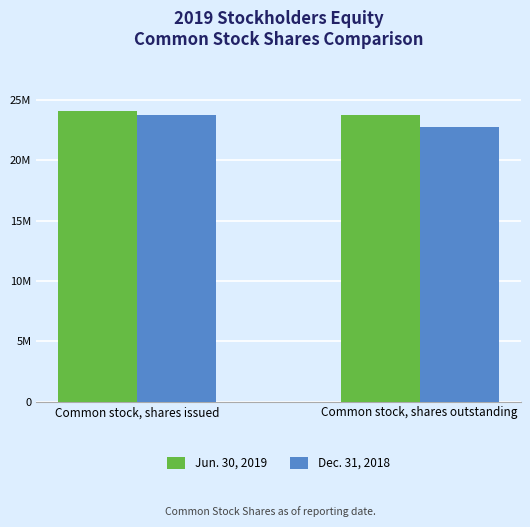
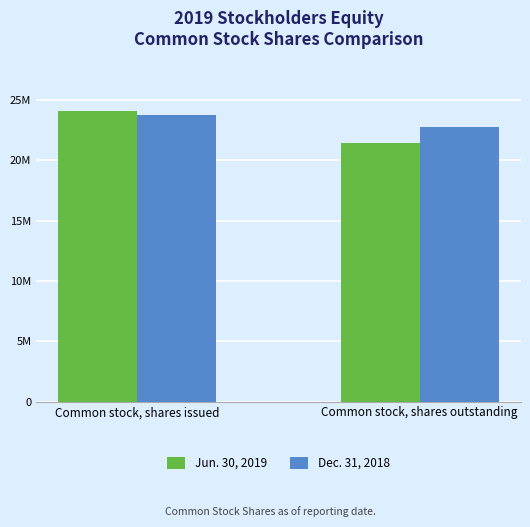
  {
    "Jun. 30, 2019": {
      "Common stock, shares issued": 24100000,
-     "Common stock, shares outstanding": 23700000
+     "Common stock, shares outstanding": 21500000
    },
    "Dec. 31, 2018": {
      "Common stock, shares issued": 23700000,
      "Common stock, shares outstanding": 22800000
    }
  }
